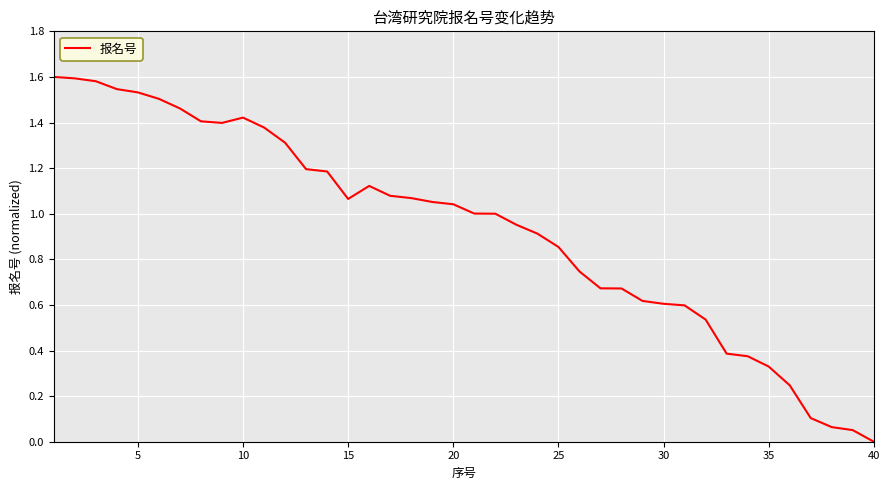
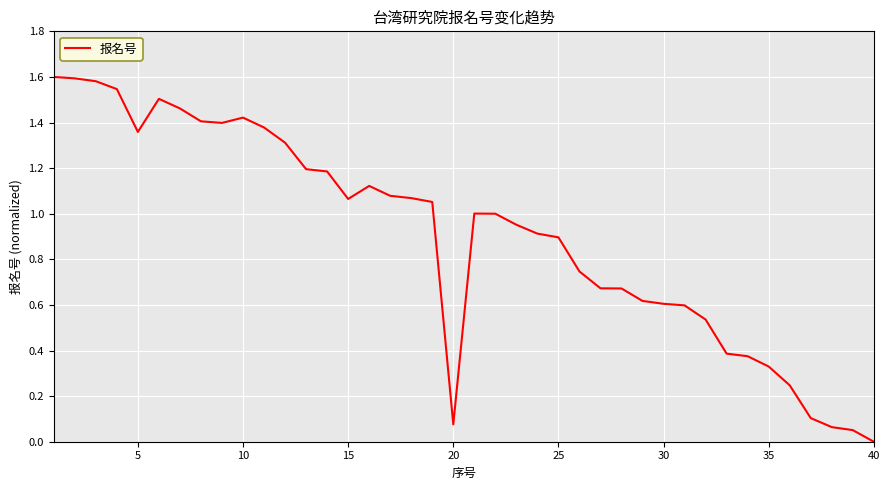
  {
-   "5": 1.53,
+   "5": 1.36,
    "10": 1.42,
    "15": 1.06,
-   "20": 1.04,
-   "25": 0.85,
+   "20": 0.08,
+   "25": 0.90,
    "30": 0.60,
    "35": 0.33,
    "40": 0.00
  }
